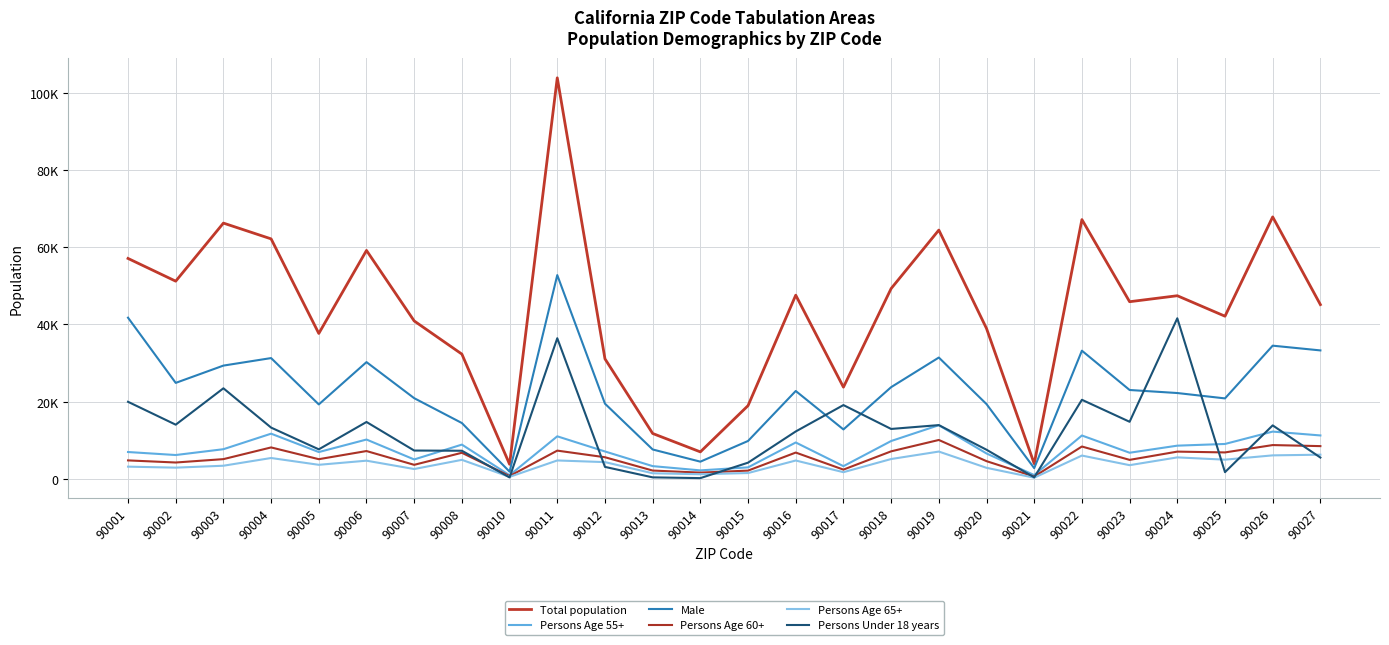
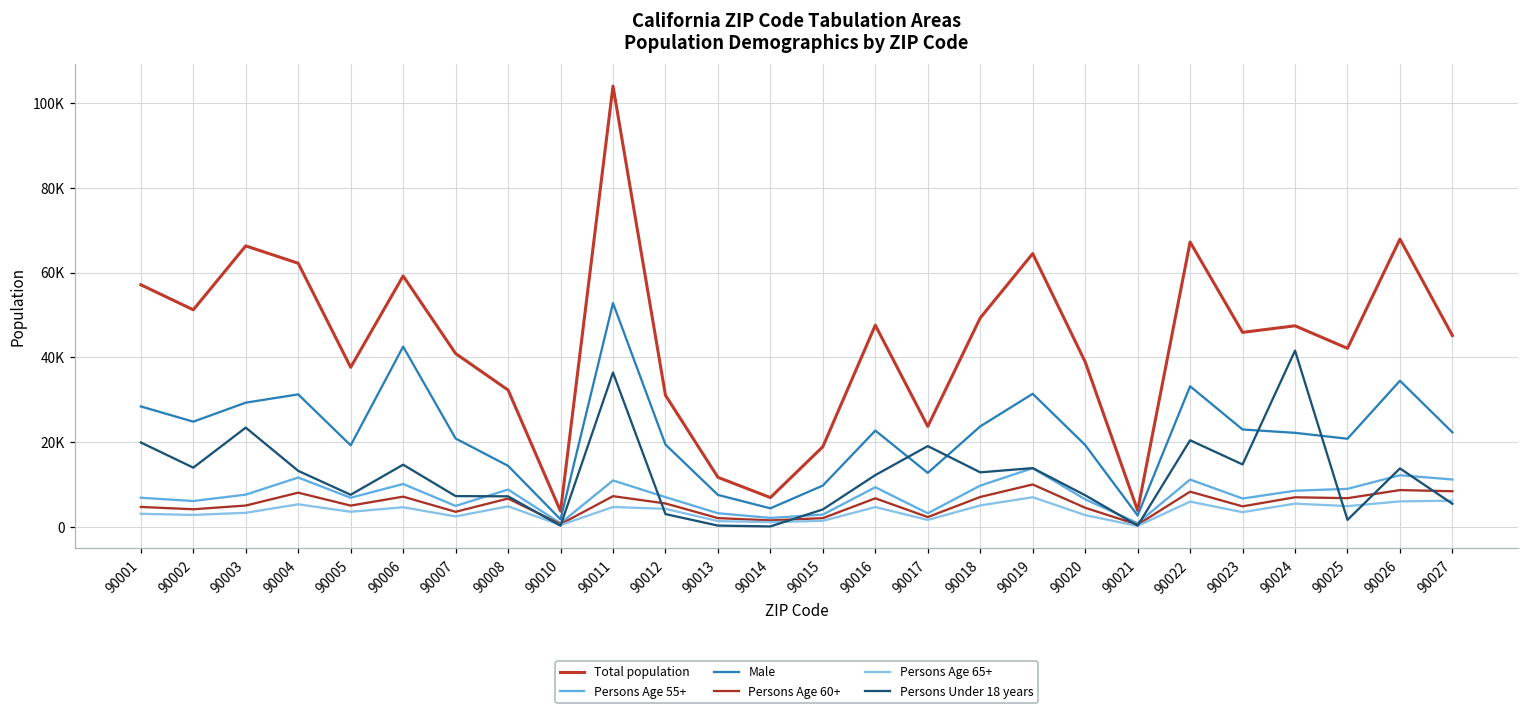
  {
    "Male": {
-     "90001": 42000,
+     "90001": 28000,
      "90002": 25000,
      "90003": 29000,
      "90004": 31000,
      "90005": 19000,
-     "90006": 30000,
+     "90006": 43000,
      "90007": 21000,
      "90008": 14000,
      "90010": 2000,
      "90011": 53000,
      "90012": 19000,
      "90013": 8000,
      "90014": 4000,
      "90015": 10000,
      "90016": 23000,
      "90017": 13000,
      "90018": 24000,
      "90019": 31000,
      "90020": 19000,
      "90021": 3000,
      "90022": 33000,
      "90023": 23000,
      "90024": 22000,
      "90025": 21000,
      "90026": 35000,
-     "90027": 33000
+     "90027": 22000
    },
    "Persons Under 18 years": {
      "90001": 20000,
      "90002": 14000,
      "90003": 23000,
      "90004": 13000,
      "90005": 8000,
      "90006": 15000,
      "90007": 7000,
      "90011": 36000,
      "90012": 3000,
      "90013": 0,
      "90014": 0,
      "90015": 4000,
      "90016": 12000,
      "90017": 19000,
      "90018": 13000,
      "90020": 8000,
      "90022": 20000,
      "90023": 15000,
      "90024": 42000,
      "90025": 2000,
      "90026": 14000,
      "90027": 6000
    }
  }
